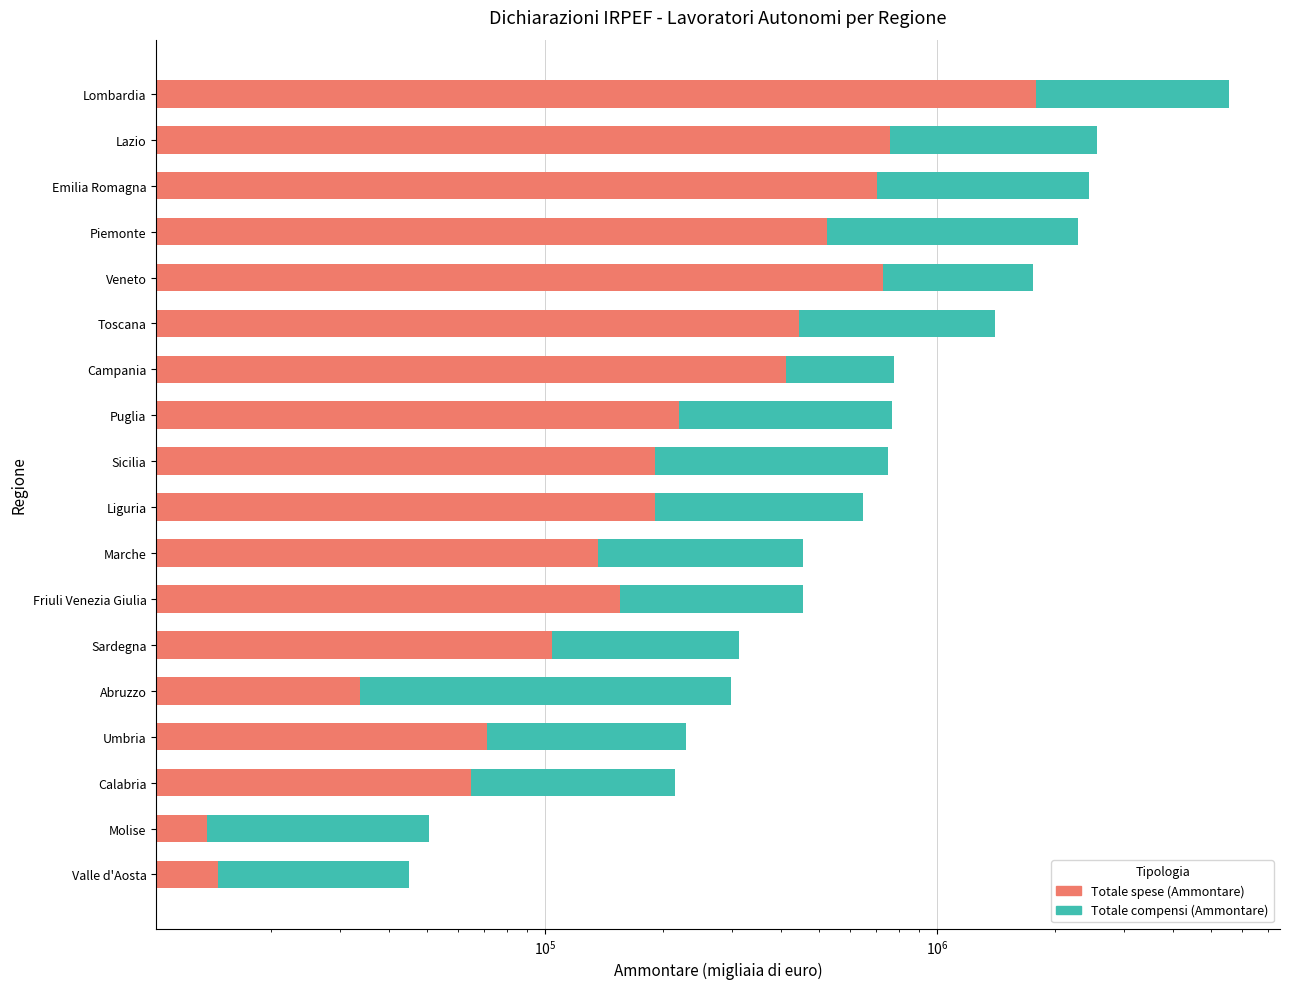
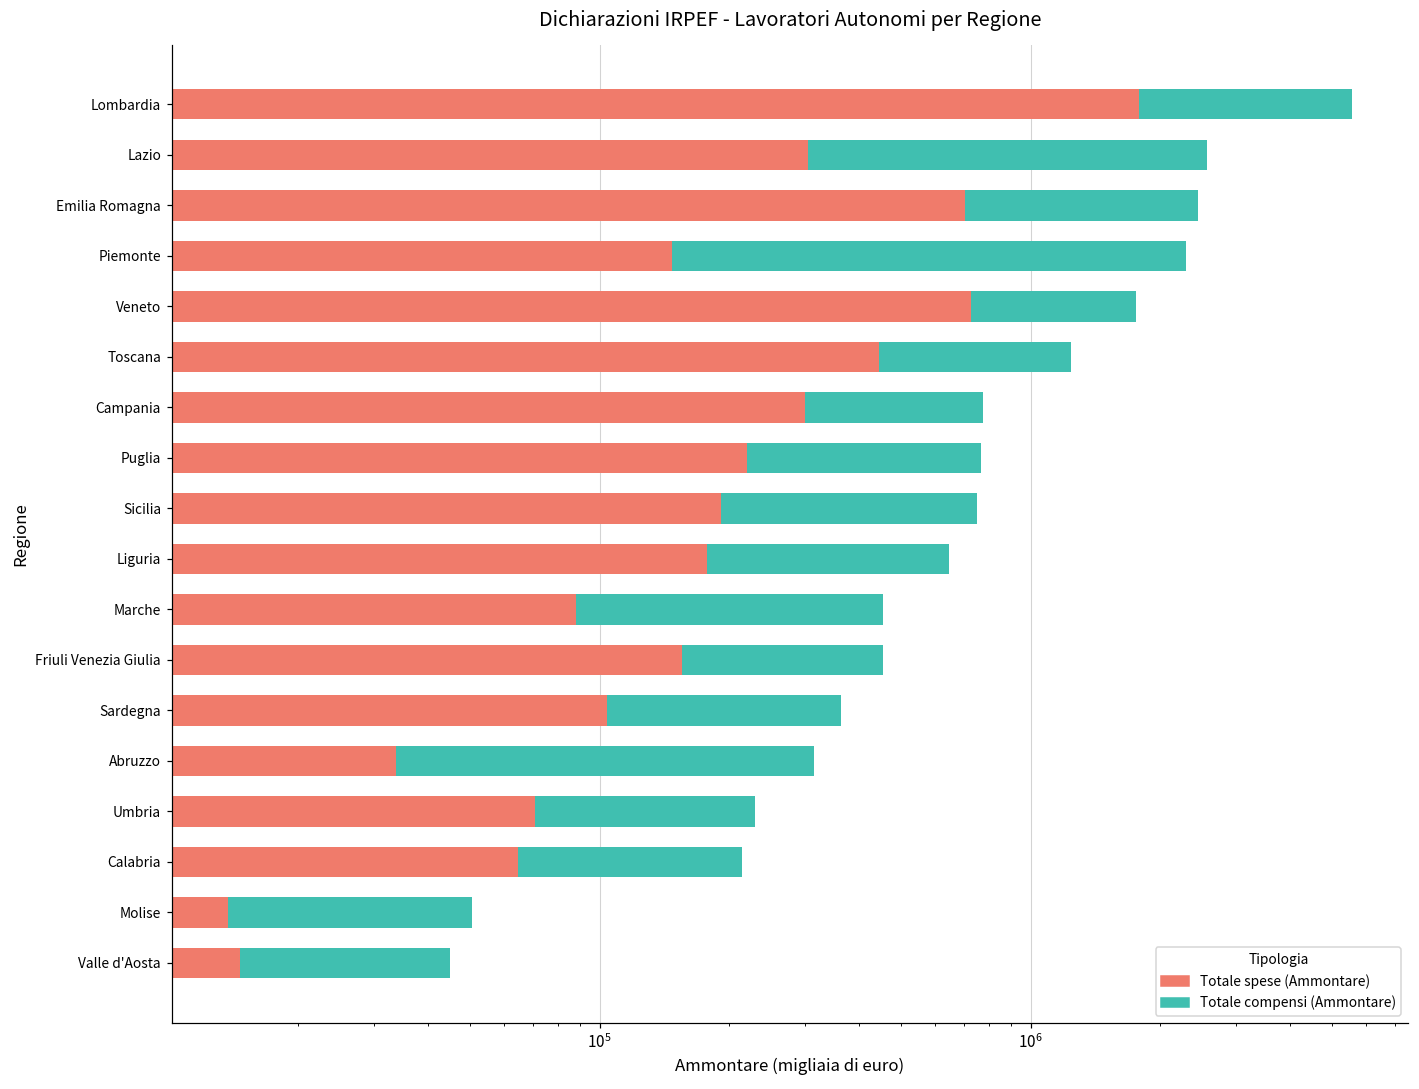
  {
    "Totale compensi (Ammontare)": {
      "Lombardia": 5600000,
      "Lazio": 2600000,
      "Emilia Romagna": 2400000,
      "Piemonte": 2300000,
      "Veneto": 1800000,
-     "Toscana": 1400000,
+     "Toscana": 1240000,
      "Campania": 780000,
      "Puglia": 770000,
      "Sicilia": 750000,
      "Liguria": 650000,
      "Marche": 450000,
      "Friuli Venezia Giulia": 450000,
-     "Sardegna": 310000,
-     "Abruzzo": 300000,
+     "Sardegna": 360000,
+     "Abruzzo": 310000,
      "Umbria": 230000,
      "Calabria": 210000,
      "Molise": 51000,
      "Valle d'Aosta": 45000
    },
    "Totale spese (Ammontare)": {
-     "Lazio": 760000,
-     "Piemonte": 520000,
-     "Campania": 410000,
-     "Liguria": 190000,
-     "Marche": 137000
+     "Lazio": 310000,
+     "Piemonte": 147000,
+     "Campania": 300000,
+     "Liguria": 180000,
+     "Marche": 88000
    }
  }
